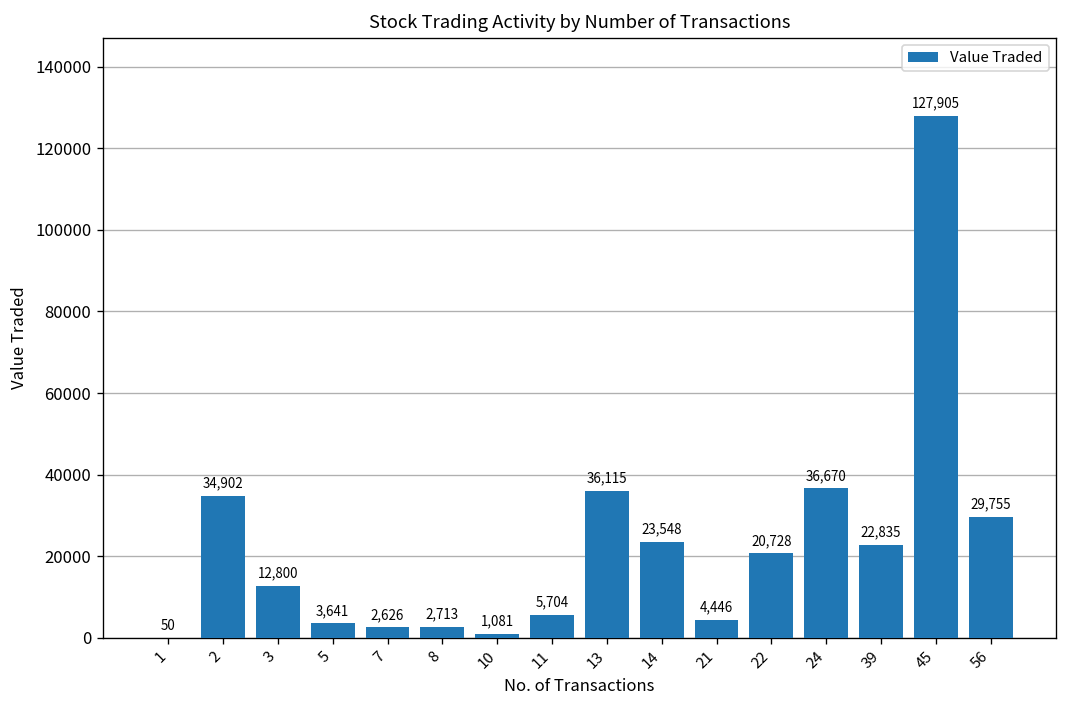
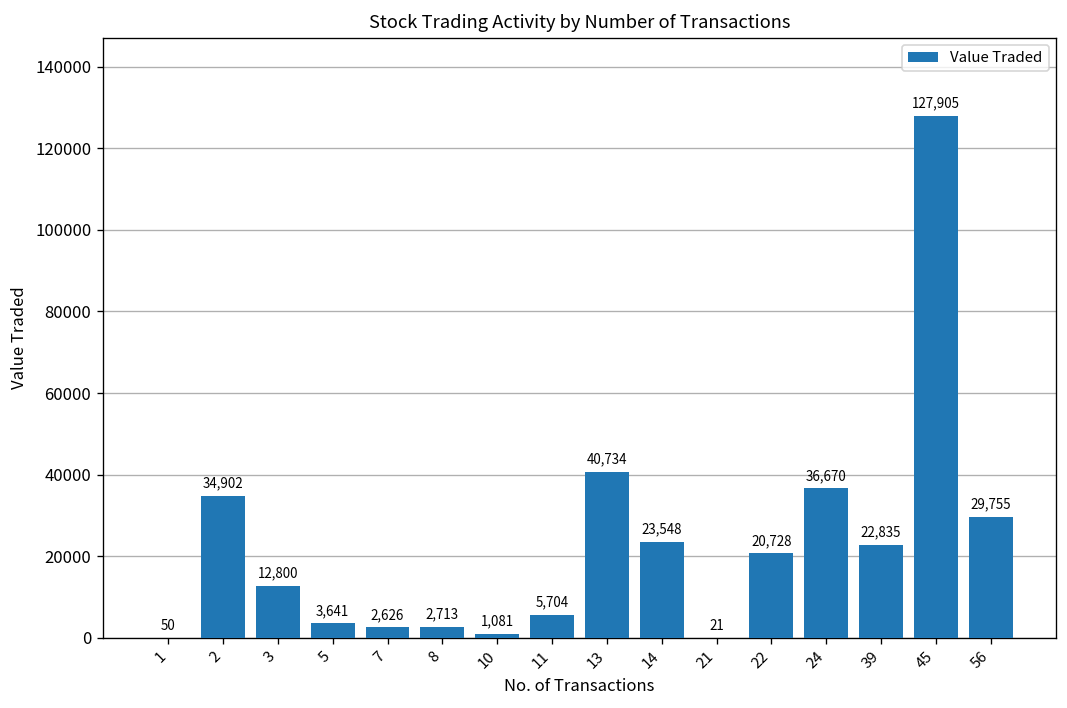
  {
    "1": "50",
    "2": "34,902",
    "3": "12,800",
    "5": "3,641",
    "7": "2,626",
    "8": "2,713",
    "10": "1,081",
    "11": "5,704",
-   "13": "36,115",
+   "13": "40,734",
    "14": "23,548",
-   "21": "4,446",
+   "21": "21",
    "22": "20,728",
    "24": "36,670",
    "39": "22,835",
    "45": "127,905",
    "56": "29,755"
  }
